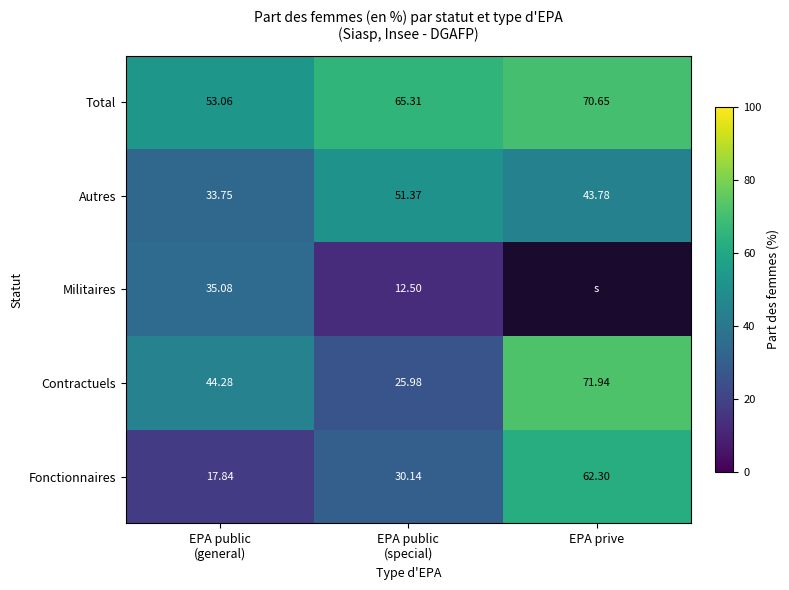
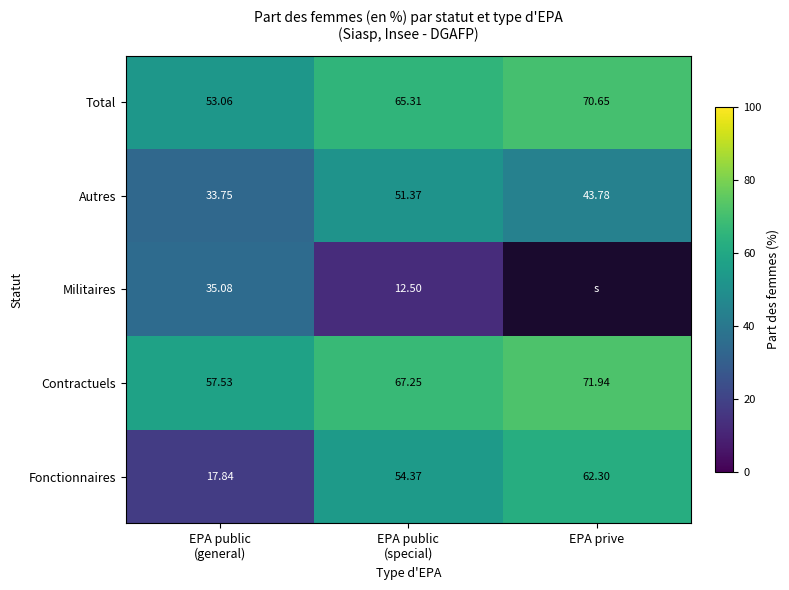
  {
    "Total": {
      "EPA public (general)": 53.06,
      "EPA public (special)": 65.31,
      "EPA prive": 70.65
    },
    "Autres": {
      "EPA public (general)": 33.75,
      "EPA public (special)": 51.37,
      "EPA prive": 43.78
    },
    "Militaires": {
      "EPA public (general)": 35.08,
      "EPA public (special)": 12.50
    },
    "Contractuels": {
-     "EPA public (general)": 44.28,
-     "EPA public (special)": 25.98,
+     "EPA public (general)": 57.53,
+     "EPA public (special)": 67.25,
      "EPA prive": 71.94
    },
    "Fonctionnaires": {
      "EPA public (general)": 17.84,
-     "EPA public (special)": 30.14,
+     "EPA public (special)": 54.37,
      "EPA prive": 62.30
    }
  }
